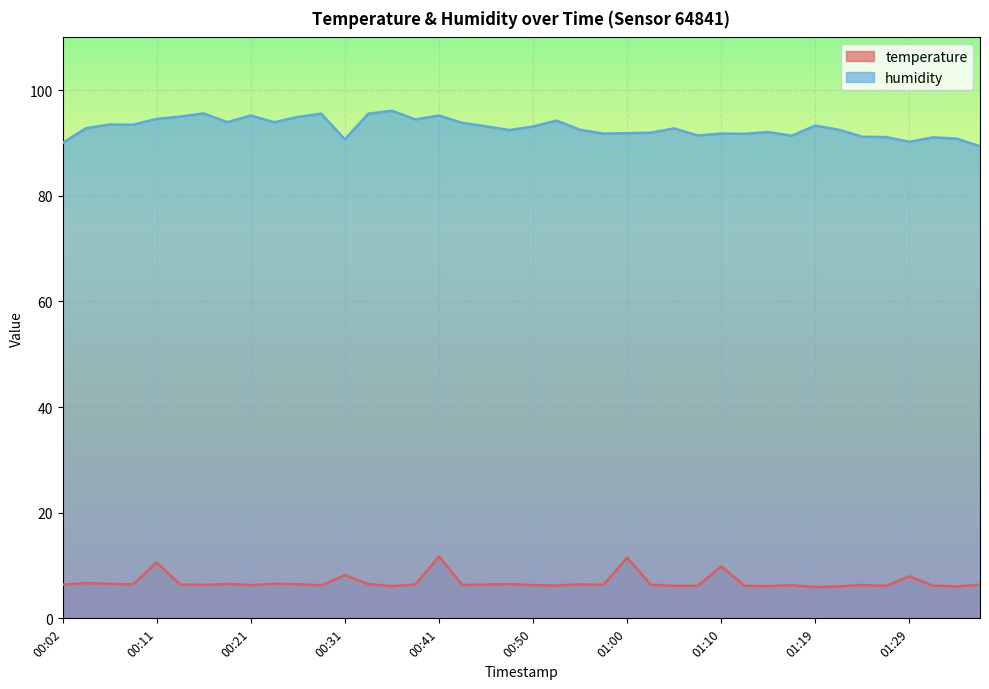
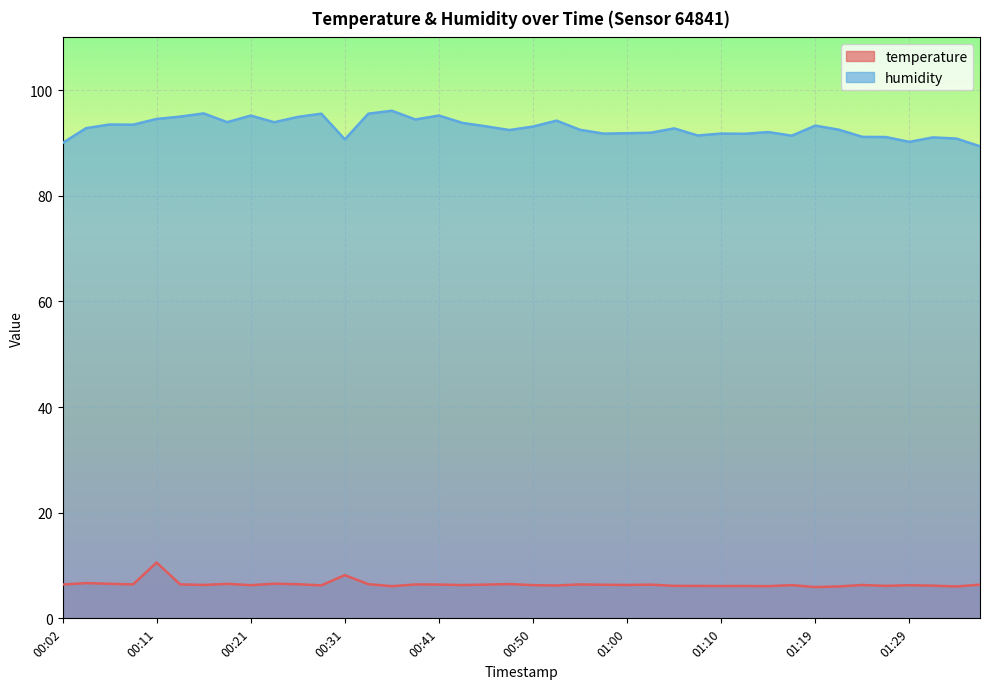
  {
    "temperature": {
      "00:02": 6,
      "00:11": 11,
      "00:21": 6,
      "00:31": 8,
-     "00:41": 12,
+     "00:41": 6,
      "00:50": 6,
-     "01:00": 12,
-     "01:10": 10,
+     "01:00": 6,
+     "01:10": 6,
      "01:19": 6,
-     "01:29": 8
+     "01:29": 6
    },
    "humidity": {
      "00:02": 90,
      "00:11": 95,
      "00:21": 95,
      "00:31": 91,
      "00:41": 95,
      "00:50": 93,
      "01:00": 92,
      "01:10": 92,
      "01:19": 93,
      "01:29": 90
    }
  }
